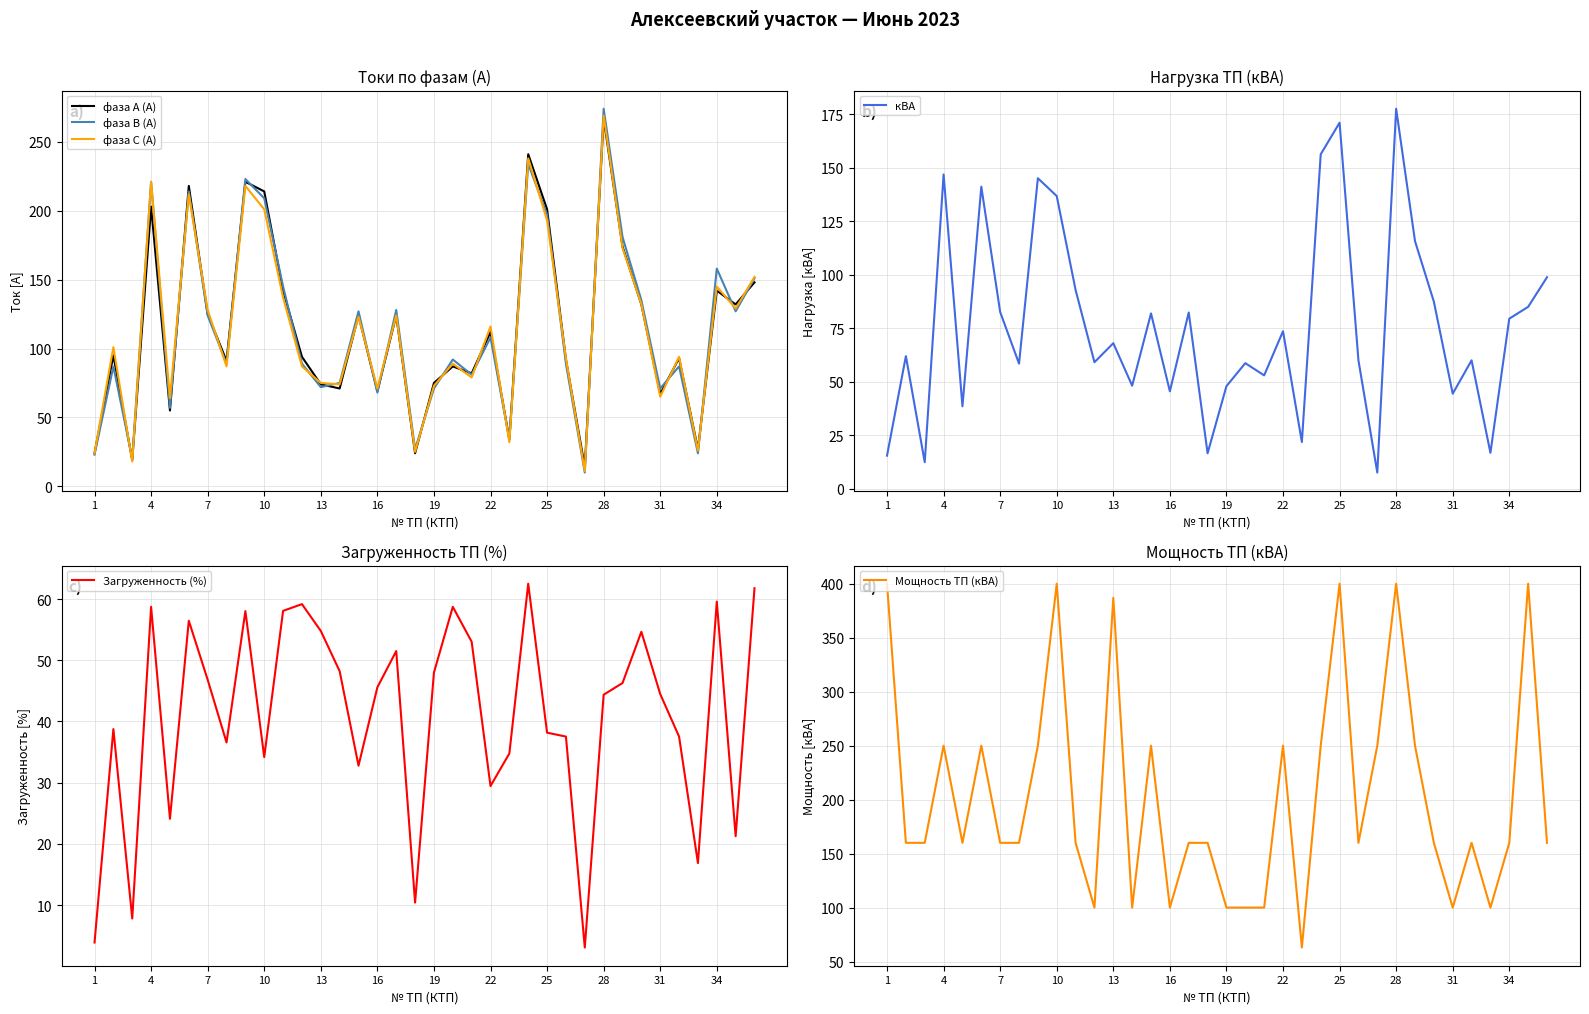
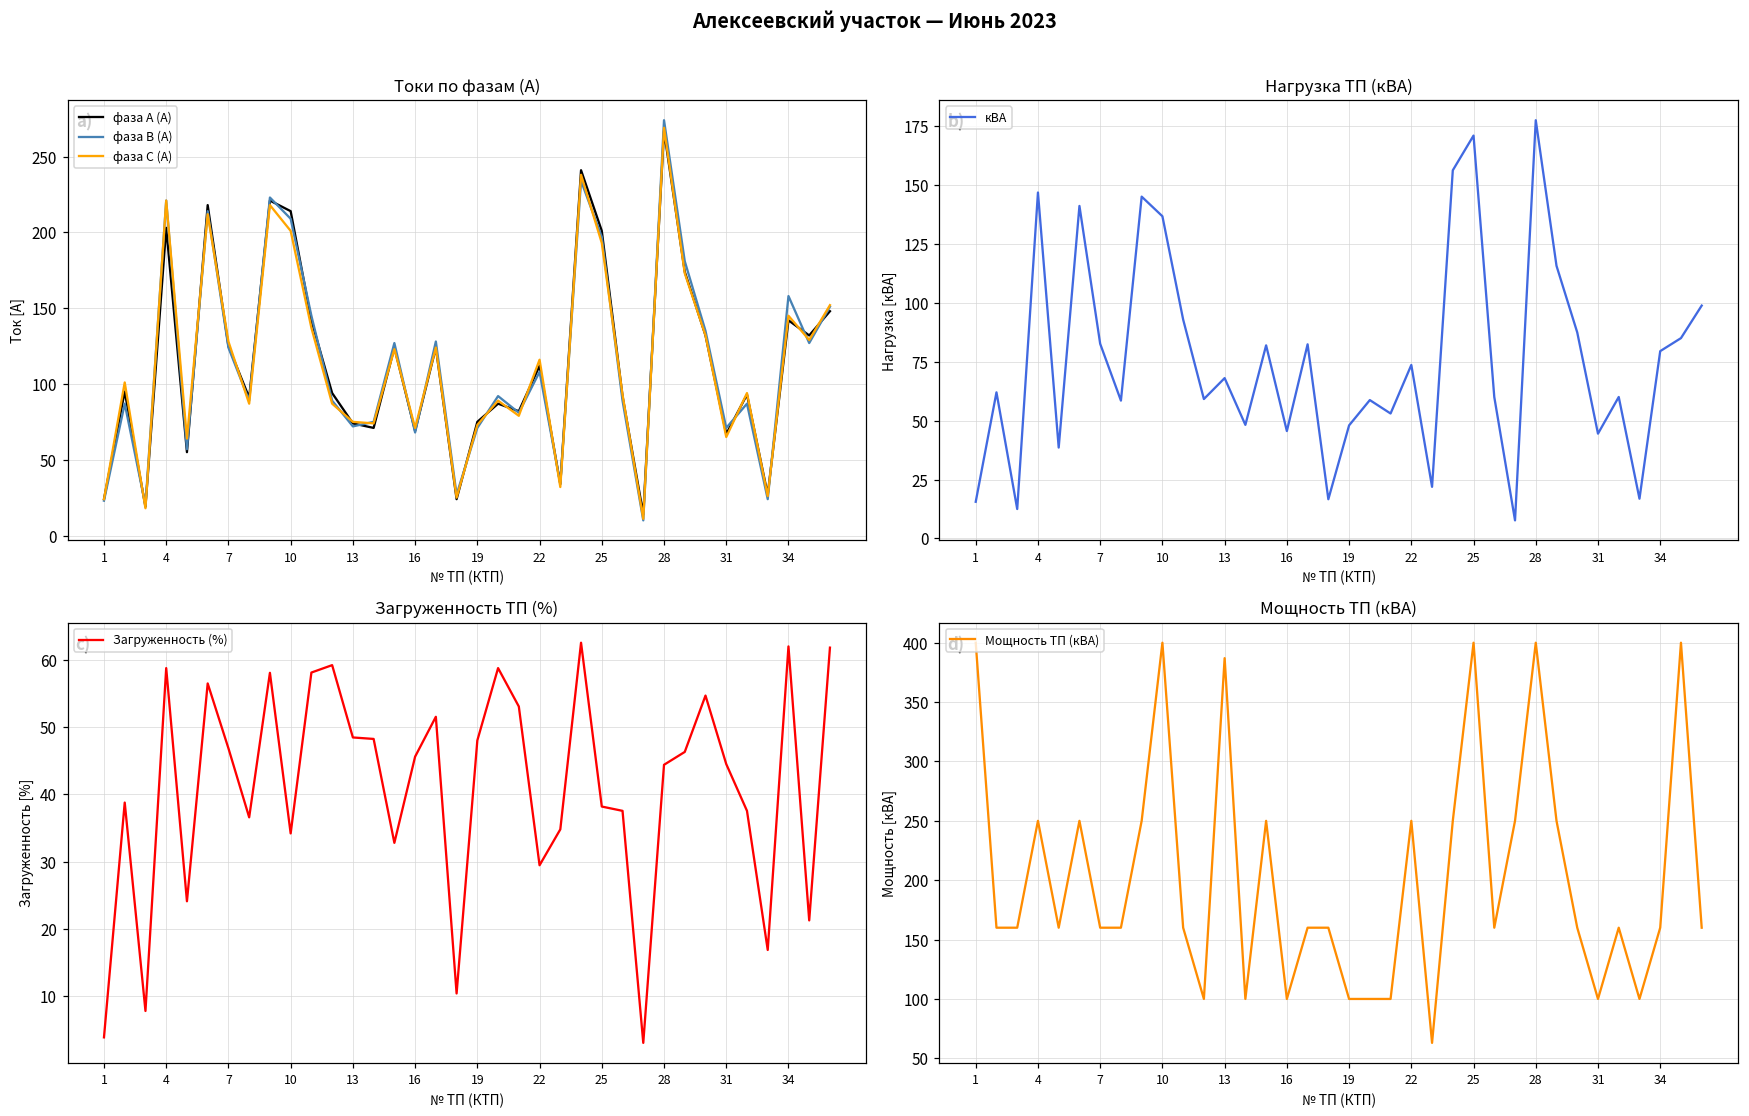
  {
    "Токи по фазам (А)": {
      "фаза А (А)": {
        "4": 203,
        "10": 214,
        "19": 75,
        "22": 112,
        "25": 201,
        "28": 267,
        "31": 67,
        "34": 142
      },
      "фаза В (А)": {
        "10": 209,
        "13": 72,
        "19": 71,
        "22": 108,
        "25": 197,
        "28": 274,
        "31": 71,
        "34": 158
      },
      "фаза С (А)": {
        "7": 128,
        "10": 201,
        "16": 71,
        "19": 73,
        "22": 116,
        "25": 193,
        "28": 269,
        "31": 65,
        "34": 145
      }
    },
    "Нагрузка ТП (кВА)": {
      "1": 16,
      "4": 147,
      "7": 83,
      "10": 137,
      "13": 68,
      "16": 46,
      "19": 48,
      "22": 74,
      "25": 171,
      "28": 178,
      "31": 44,
      "34": 80
    },
    "Загруженность ТП (%)": {
      "1": 4,
      "4": 59,
      "7": 47,
      "10": 34,
-     "13": 55,
+     "13": 48,
      "16": 46,
      "19": 48,
      "22": 29,
      "25": 38,
      "28": 44,
      "31": 44,
-     "34": 60
+     "34": 62
    },
    "Мощность ТП (кВА)": {
      "4": 250,
      "7": 160,
      "10": 400,
      "13": 387,
      "16": 100,
      "19": 100,
      "22": 250,
      "25": 400,
      "28": 400,
      "31": 100,
      "34": 160
    }
  }
